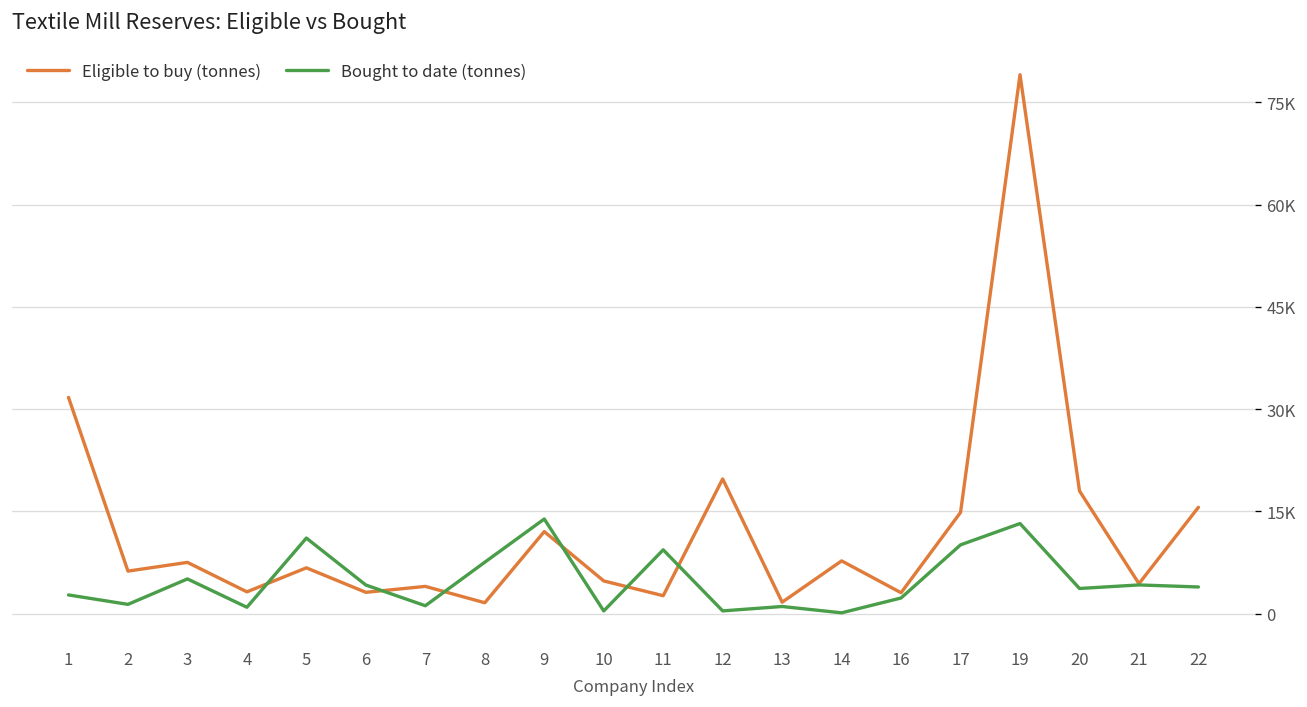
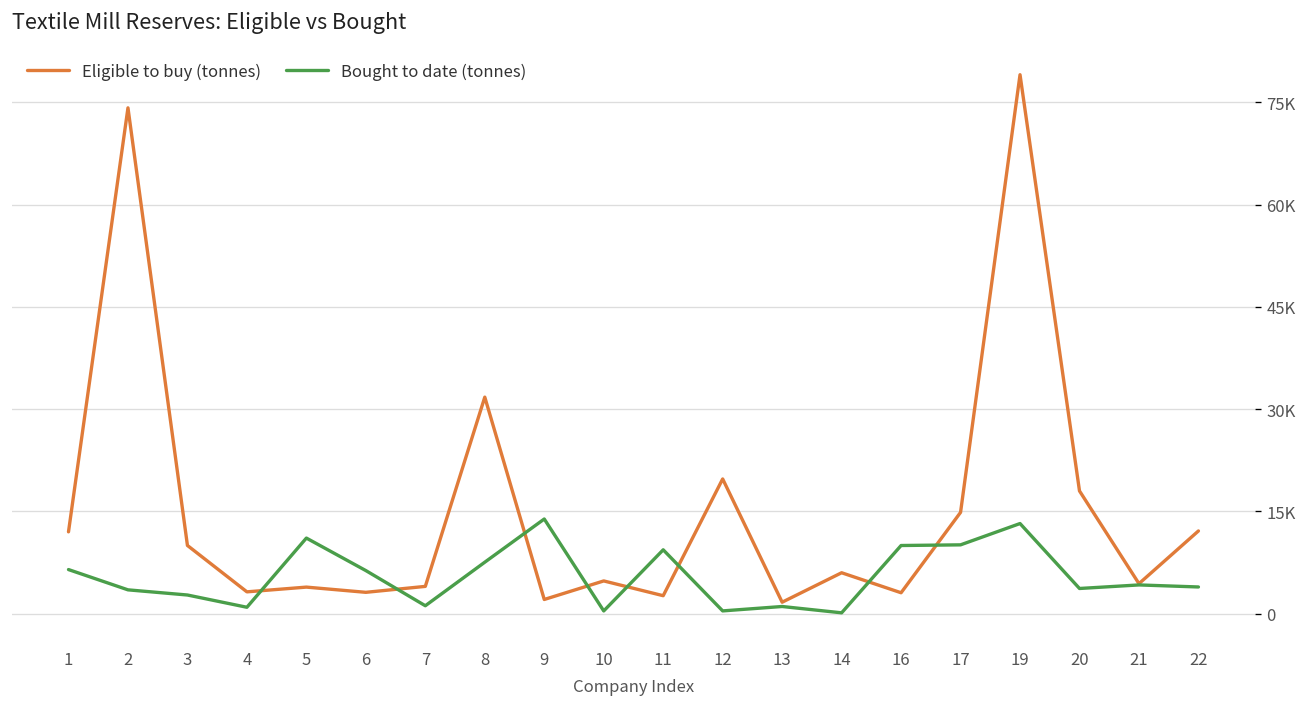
  {
    "Eligible to buy (tonnes)": {
-     "1": 32000,
-     "2": 6000,
-     "3": 8000,
+     "1": 12000,
+     "2": 74000,
+     "3": 10000,
      "4": 3000,
-     "5": 7000,
+     "5": 4000,
      "6": 3000,
      "7": 4000,
-     "8": 2000,
-     "9": 12000,
+     "8": 32000,
+     "9": 2000,
      "10": 5000,
      "11": 3000,
      "12": 20000,
      "13": 2000,
-     "14": 8000,
+     "14": 6000,
      "16": 3000,
      "17": 15000,
      "19": 79000,
      "20": 18000,
-     "22": 16000
+     "22": 12000
    },
    "Bought to date (tonnes)": {
-     "1": 3000,
-     "2": 1000,
-     "3": 5000,
+     "1": 6000,
+     "2": 3000,
+     "3": 3000,
      "4": 1000,
      "5": 11000,
-     "6": 4000,
+     "6": 6000,
      "7": 1000,
      "8": 8000,
      "9": 14000,
      "10": 0,
      "11": 9000,
      "12": 0,
      "13": 1000,
      "14": 0,
-     "16": 2000,
+     "16": 10000,
      "17": 10000,
      "19": 13000,
      "20": 4000,
      "22": 4000
    }
  }
